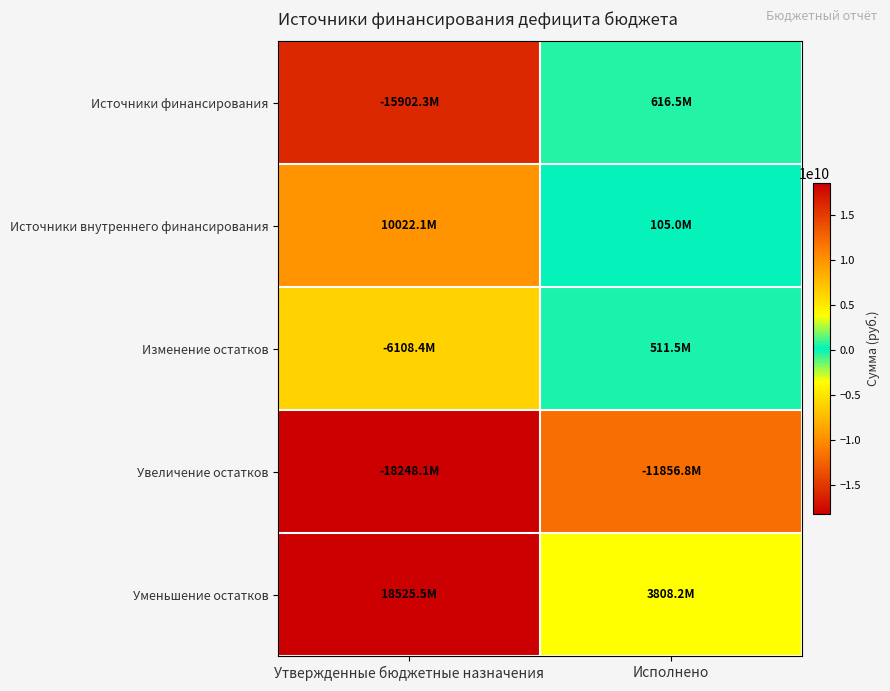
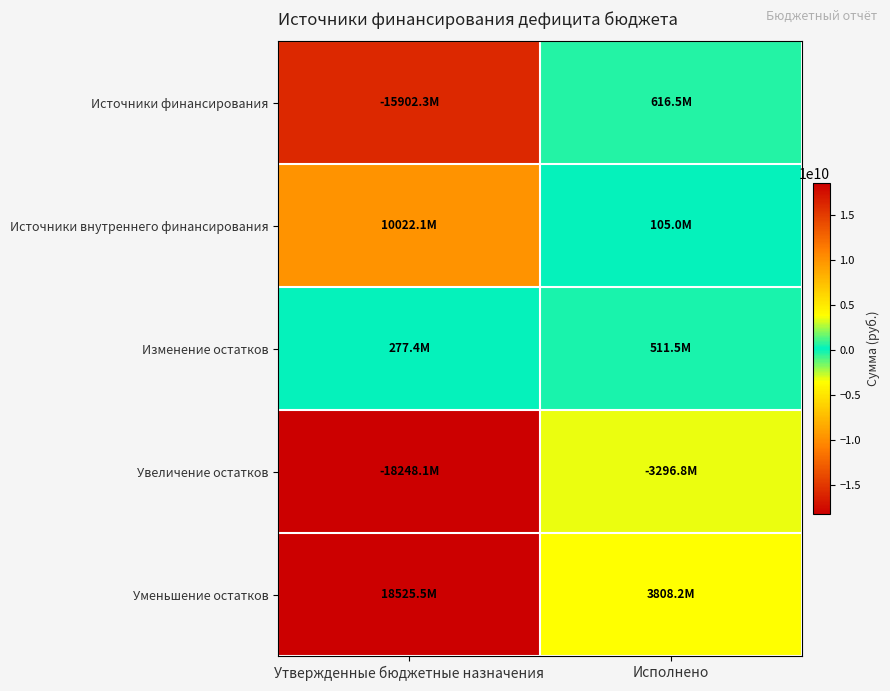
  {
    "Источники финансирования": {
      "Утвержденные бюджетные назначения": "-15902.3M",
      "Исполнено": "616.5M"
    },
    "Источники внутреннего финансирования": {
      "Утвержденные бюджетные назначения": "10022.1M",
      "Исполнено": "105.0M"
    },
    "Изменение остатков": {
-     "Утвержденные бюджетные назначения": "-6108.4M",
+     "Утвержденные бюджетные назначения": "277.4M",
      "Исполнено": "511.5M"
    },
    "Увеличение остатков": {
      "Утвержденные бюджетные назначения": "-18248.1M",
-     "Исполнено": "-11856.8M"
+     "Исполнено": "-3296.8M"
    },
    "Уменьшение остатков": {
      "Утвержденные бюджетные назначения": "18525.5M",
      "Исполнено": "3808.2M"
    }
  }
